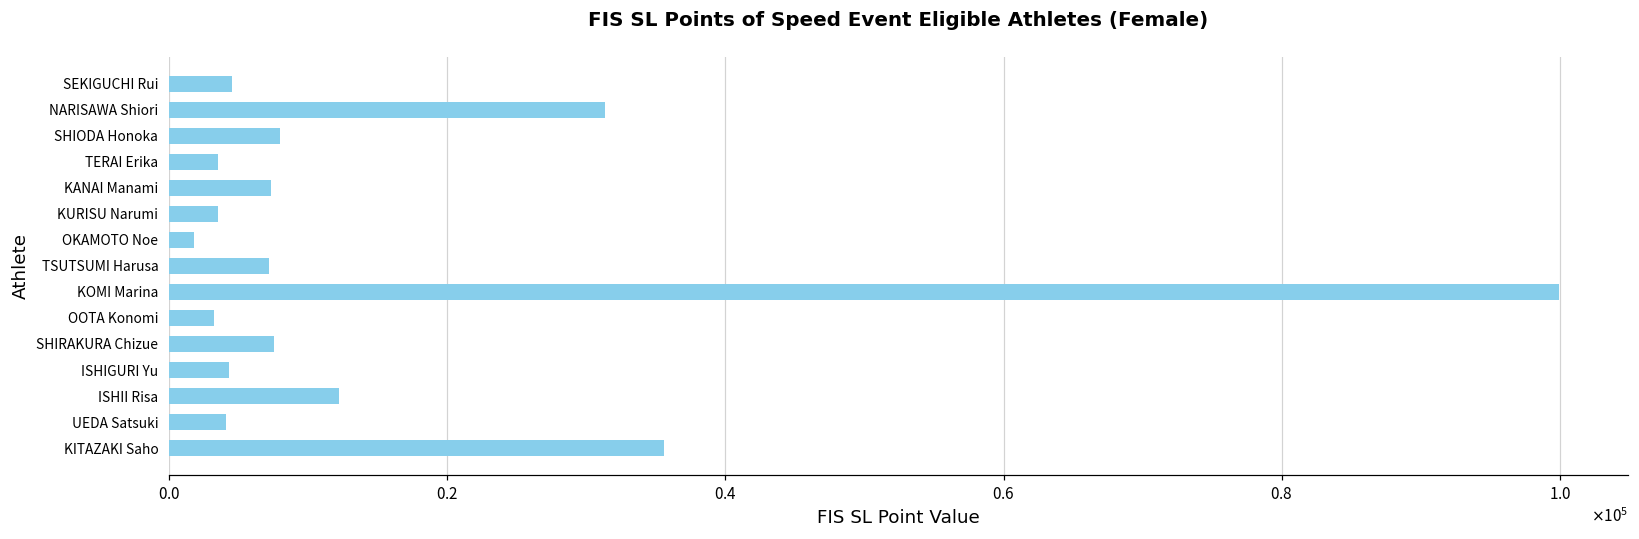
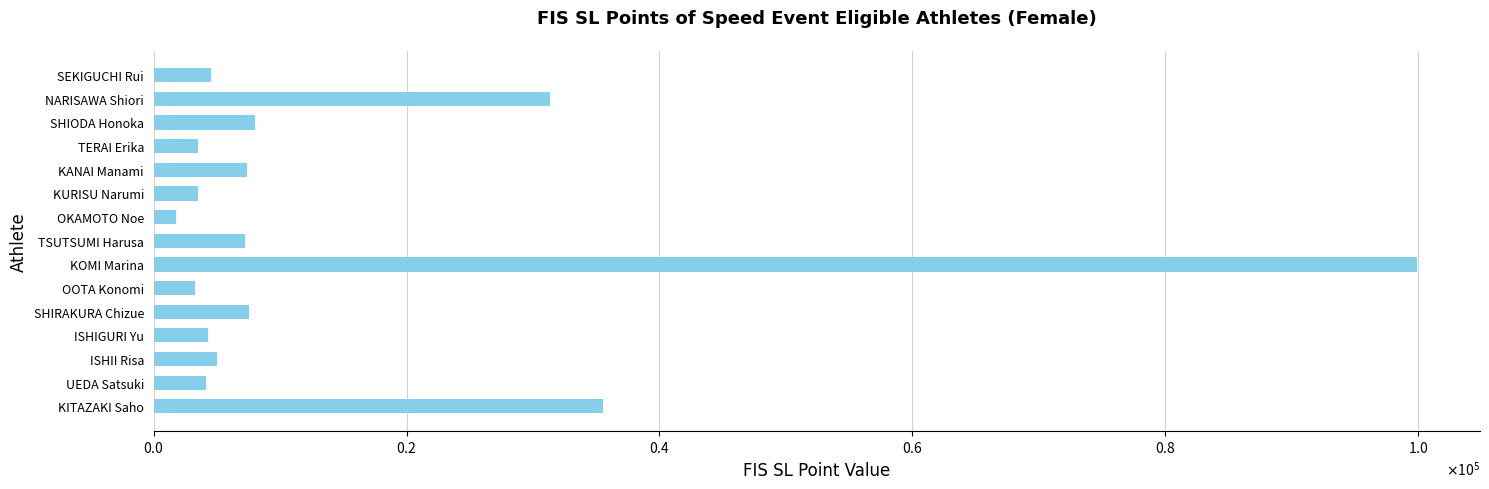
  {
    "SEKIGUCHI Rui": 4500,
    "NARISAWA Shiori": 31300,
    "SHIODA Honoka": 8000,
    "TERAI Erika": 3500,
    "KANAI Manami": 7400,
    "KURISU Narumi": 3500,
    "OKAMOTO Noe": 1800,
    "TSUTSUMI Harusa": 7200,
    "KOMI Marina": 99900,
    "OOTA Konomi": 3300,
    "SHIRAKURA Chizue": 7600,
    "ISHIGURI Yu": 4300,
-   "ISHII Risa": 12200,
+   "ISHII Risa": 5000,
    "UEDA Satsuki": 4100,
    "KITAZAKI Saho": 35600
  }
